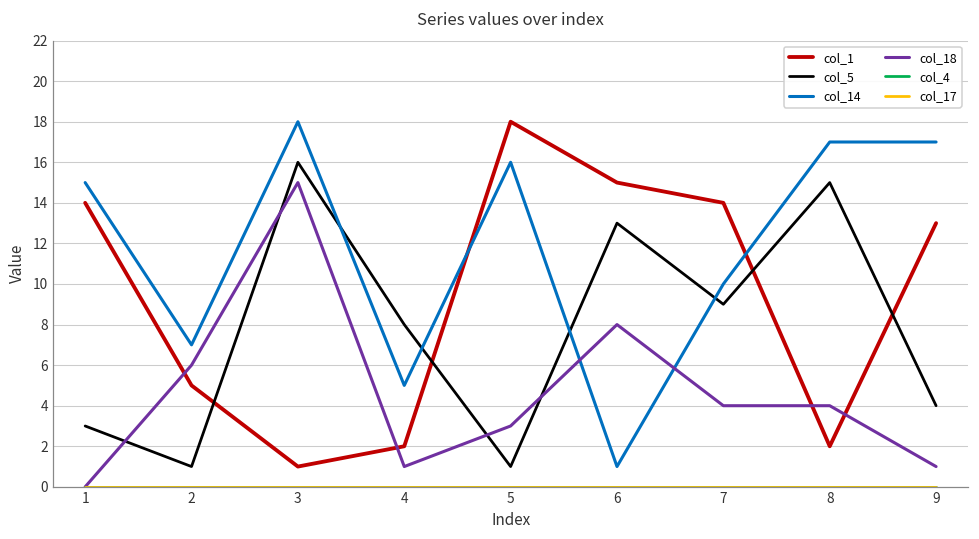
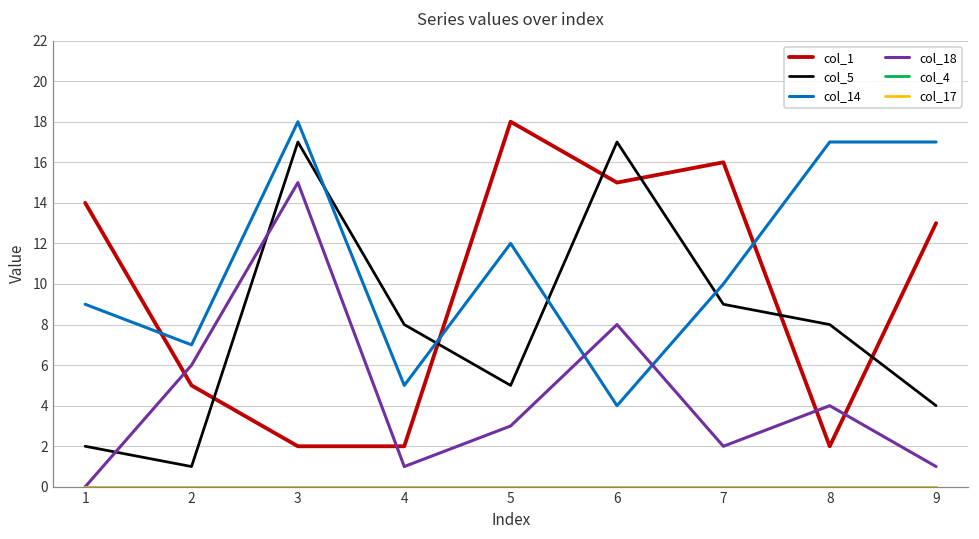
  {
    "col_1": {
      "1": 14,
      "2": 5,
-     "3": 1,
+     "3": 2,
      "4": 2,
      "5": 18,
      "6": 15,
-     "7": 14,
+     "7": 16,
      "8": 2,
      "9": 13
    },
    "col_5": {
-     "1": 3,
+     "1": 2,
      "2": 1,
-     "3": 16,
+     "3": 17,
      "4": 8,
-     "5": 1,
-     "6": 13,
+     "5": 5,
+     "6": 17,
      "7": 9,
-     "8": 15,
+     "8": 8,
      "9": 4
    },
    "col_14": {
-     "1": 15,
+     "1": 9,
      "2": 7,
      "3": 18,
      "4": 5,
-     "5": 16,
-     "6": 1,
+     "5": 12,
+     "6": 4,
      "7": 10,
      "8": 17,
      "9": 17
    },
    "col_18": {
      "2": 6,
      "3": 15,
      "4": 1,
      "5": 3,
      "6": 8,
-     "7": 4,
+     "7": 2,
      "8": 4,
      "9": 1
    },
    "col_17": {
      "2": 0,
      "3": 0,
      "4": 0,
      "5": 0,
      "6": 0,
      "7": 0,
      "8": 0,
      "9": 0
    }
  }
